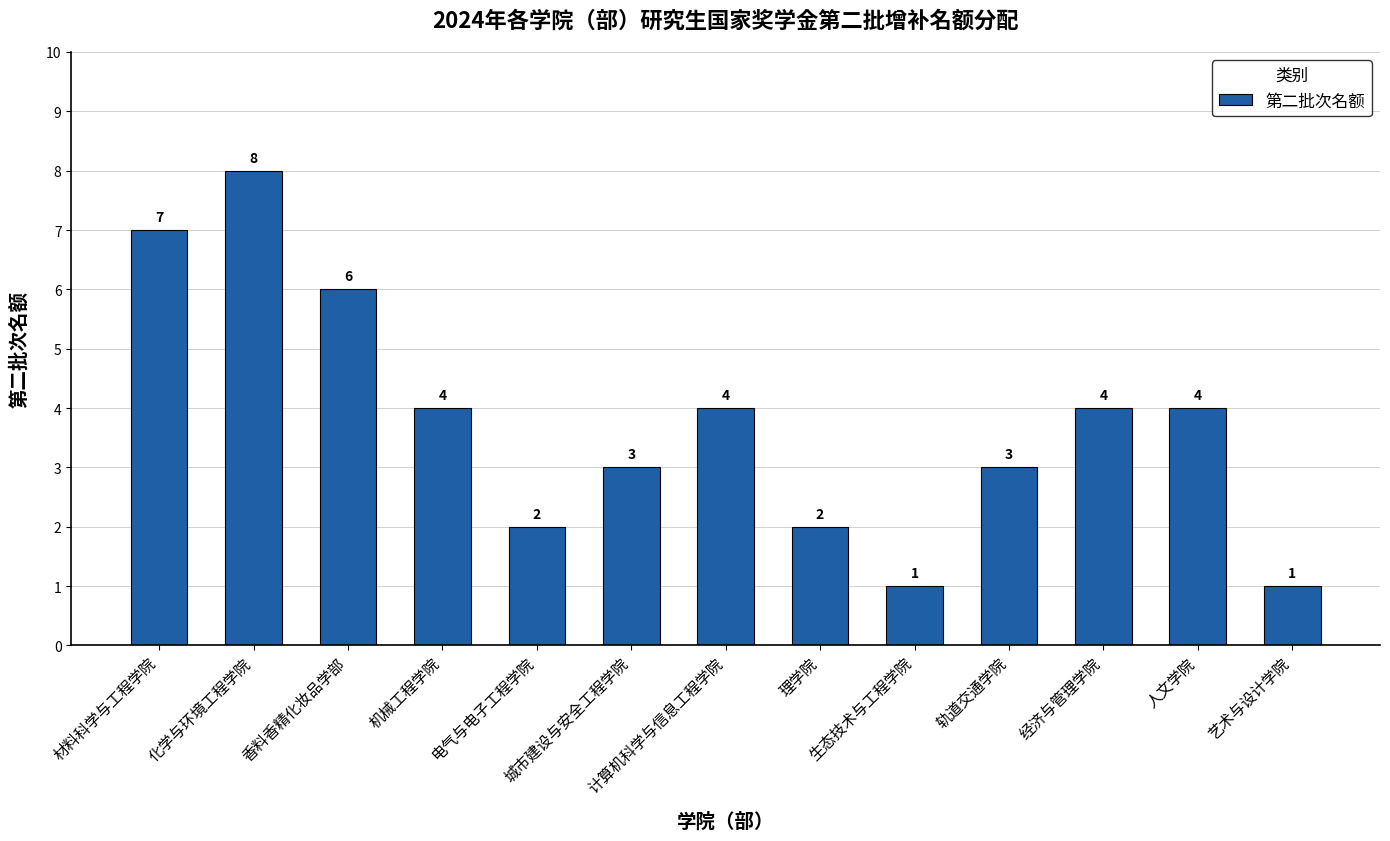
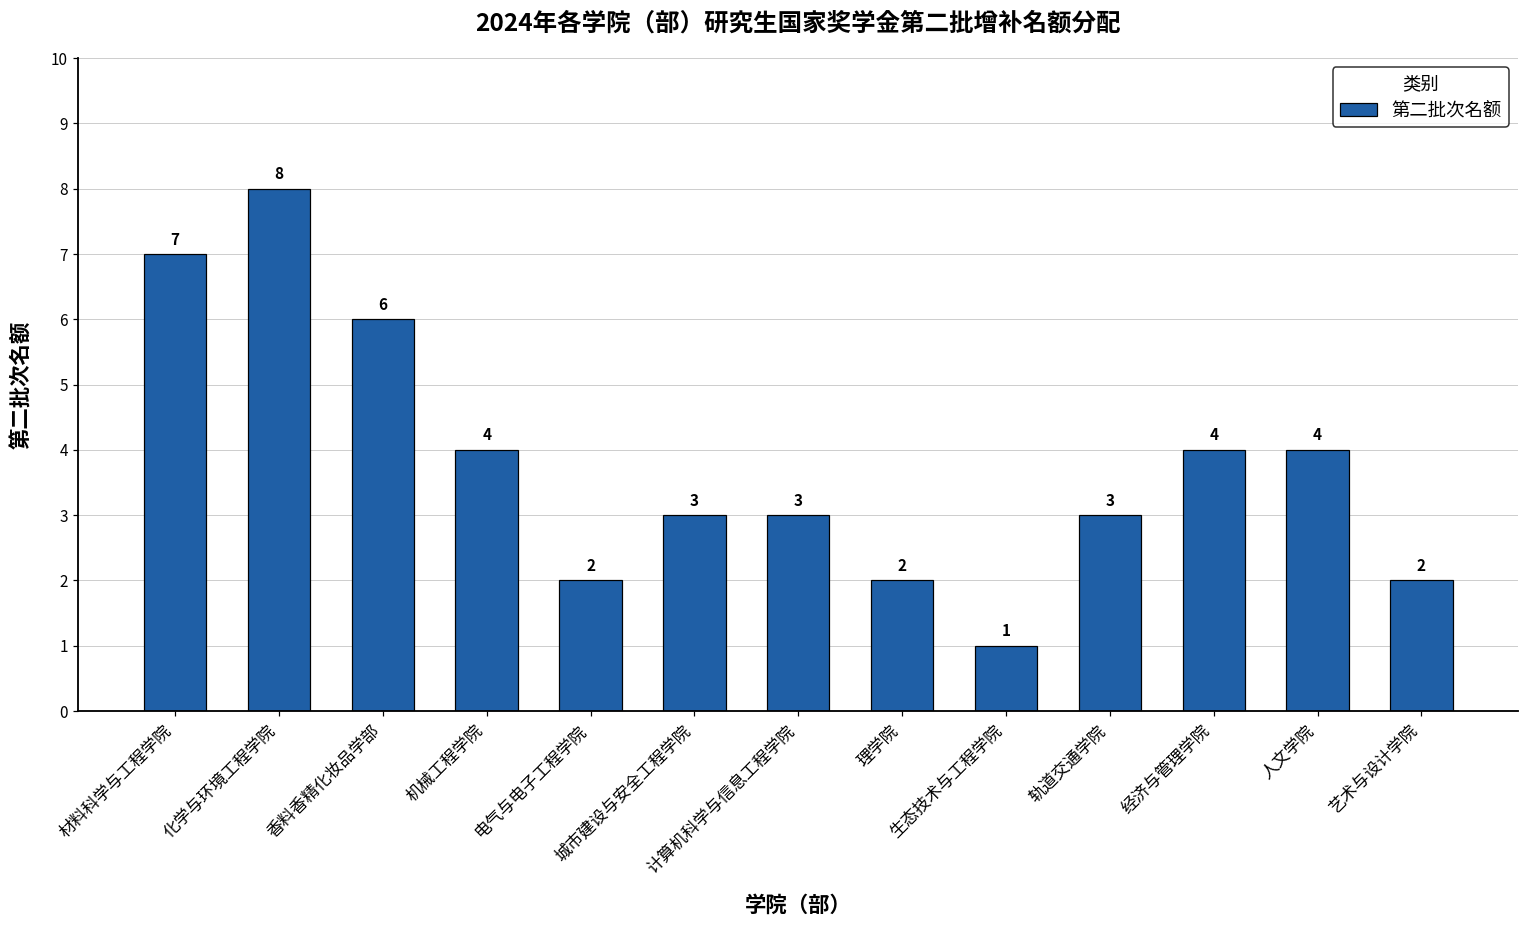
  {
    "材料科学与工程学院": 7,
    "化学与环境工程学院": 8,
    "香料香精化妆品学部": 6,
    "机械工程学院": 4,
    "电气与电子工程学院": 2,
    "城市建设与安全工程学院": 3,
-   "计算机科学与信息工程学院": 4,
+   "计算机科学与信息工程学院": 3,
    "理学院": 2,
    "生态技术与工程学院": 1,
    "轨道交通学院": 3,
    "经济与管理学院": 4,
    "人文学院": 4,
-   "艺术与设计学院": 1
+   "艺术与设计学院": 2
  }
